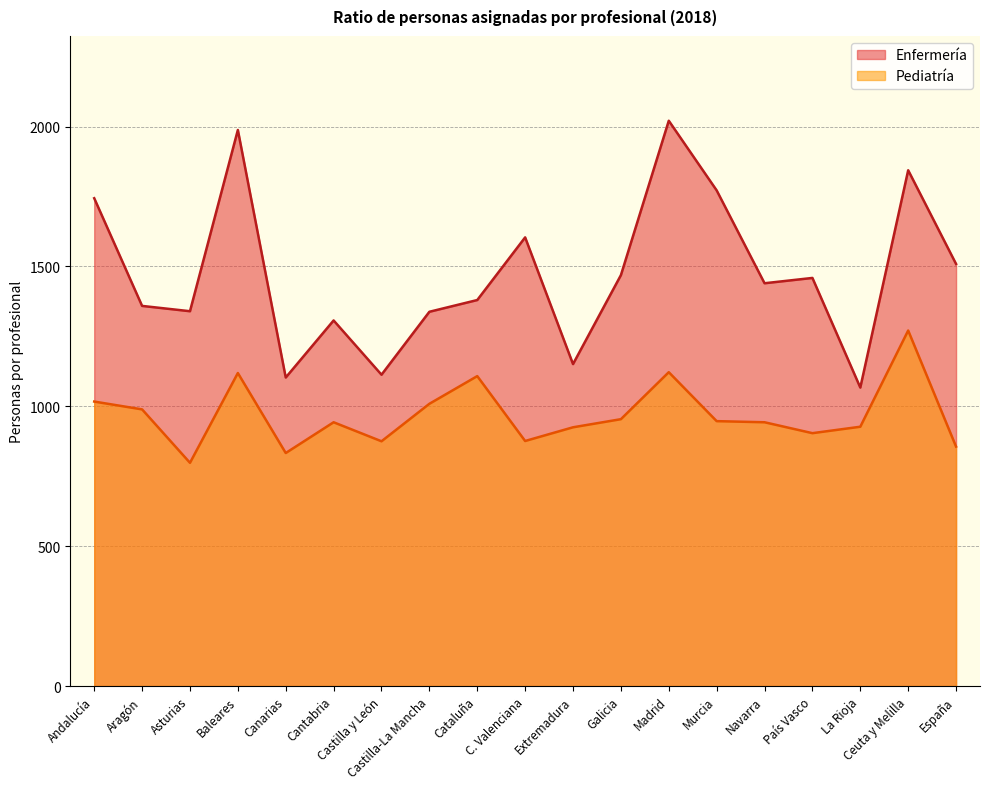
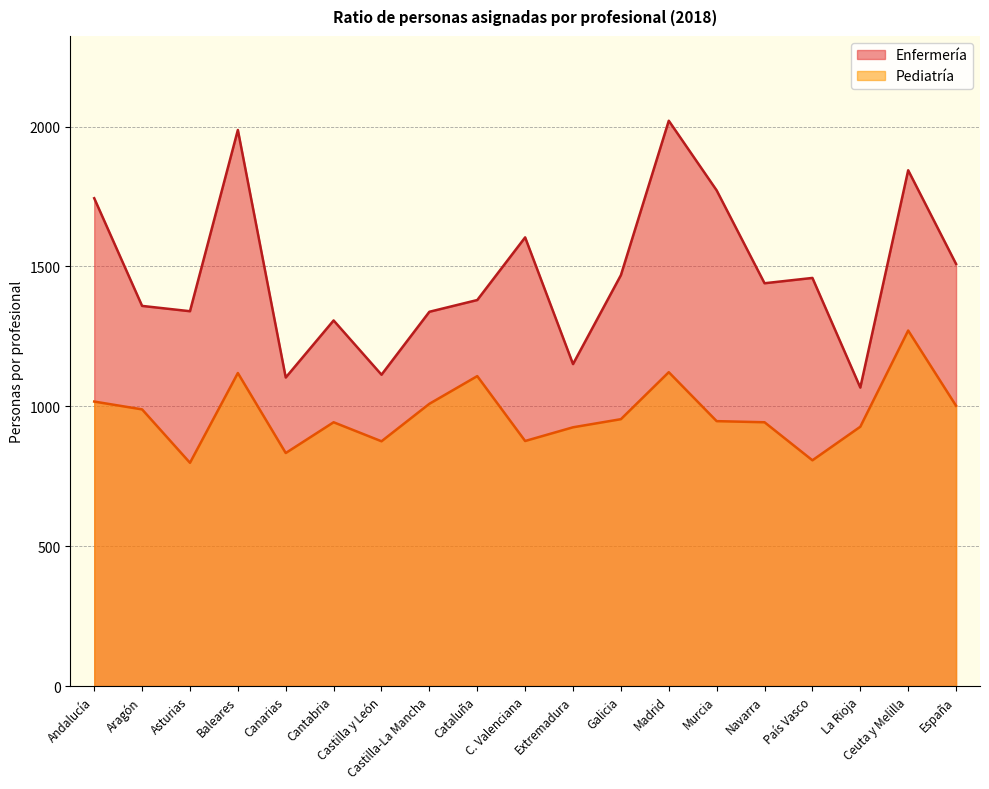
  {
    "Enfermería": {
      "Andalucía": 1740,
      "Aragón": 1360,
      "Asturias": 1340,
      "Baleares": 1990,
      "Canarias": 1100,
      "Cantabria": 1310,
      "Castilla y León": 1110,
      "Castilla-La Mancha": 1340,
      "Cataluña": 1380,
      "C. Valenciana": 1600,
      "Extremadura": 1150,
      "Galicia": 1470,
      "Madrid": 2020,
      "Murcia": 1770,
      "Navarra": 1440,
      "País Vasco": 1460,
      "La Rioja": 1070,
      "Ceuta y Melilla": 1840,
      "España": 1510
    },
    "Pediatría": {
      "Andalucía": 1020,
      "Aragón": 990,
      "Asturias": 800,
      "Baleares": 1120,
      "Canarias": 830,
      "Cantabria": 940,
      "Castilla y León": 880,
      "Castilla-La Mancha": 1010,
      "Cataluña": 1110,
      "C. Valenciana": 880,
      "Extremadura": 930,
      "Galicia": 950,
      "Madrid": 1120,
      "Murcia": 950,
      "Navarra": 940,
-     "País Vasco": 900,
+     "País Vasco": 810,
      "La Rioja": 930,
      "Ceuta y Melilla": 1270,
-     "España": 860
+     "España": 1000
    }
  }
